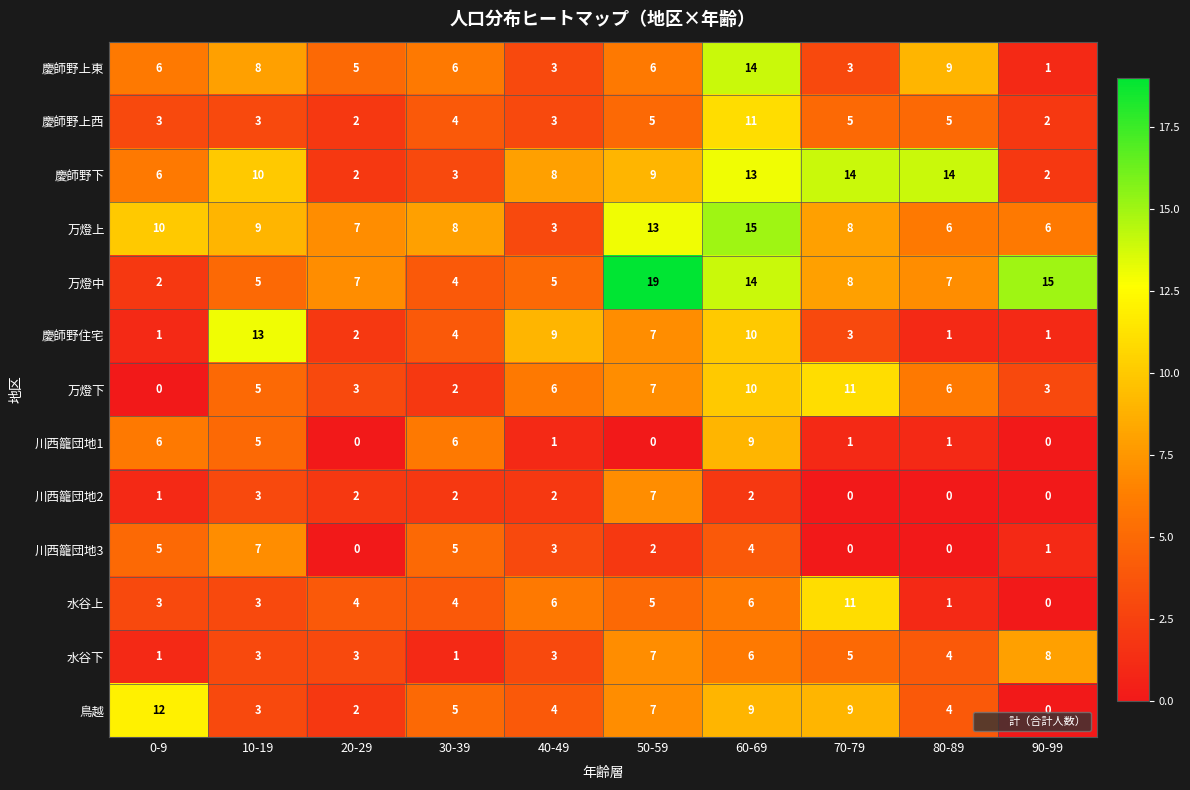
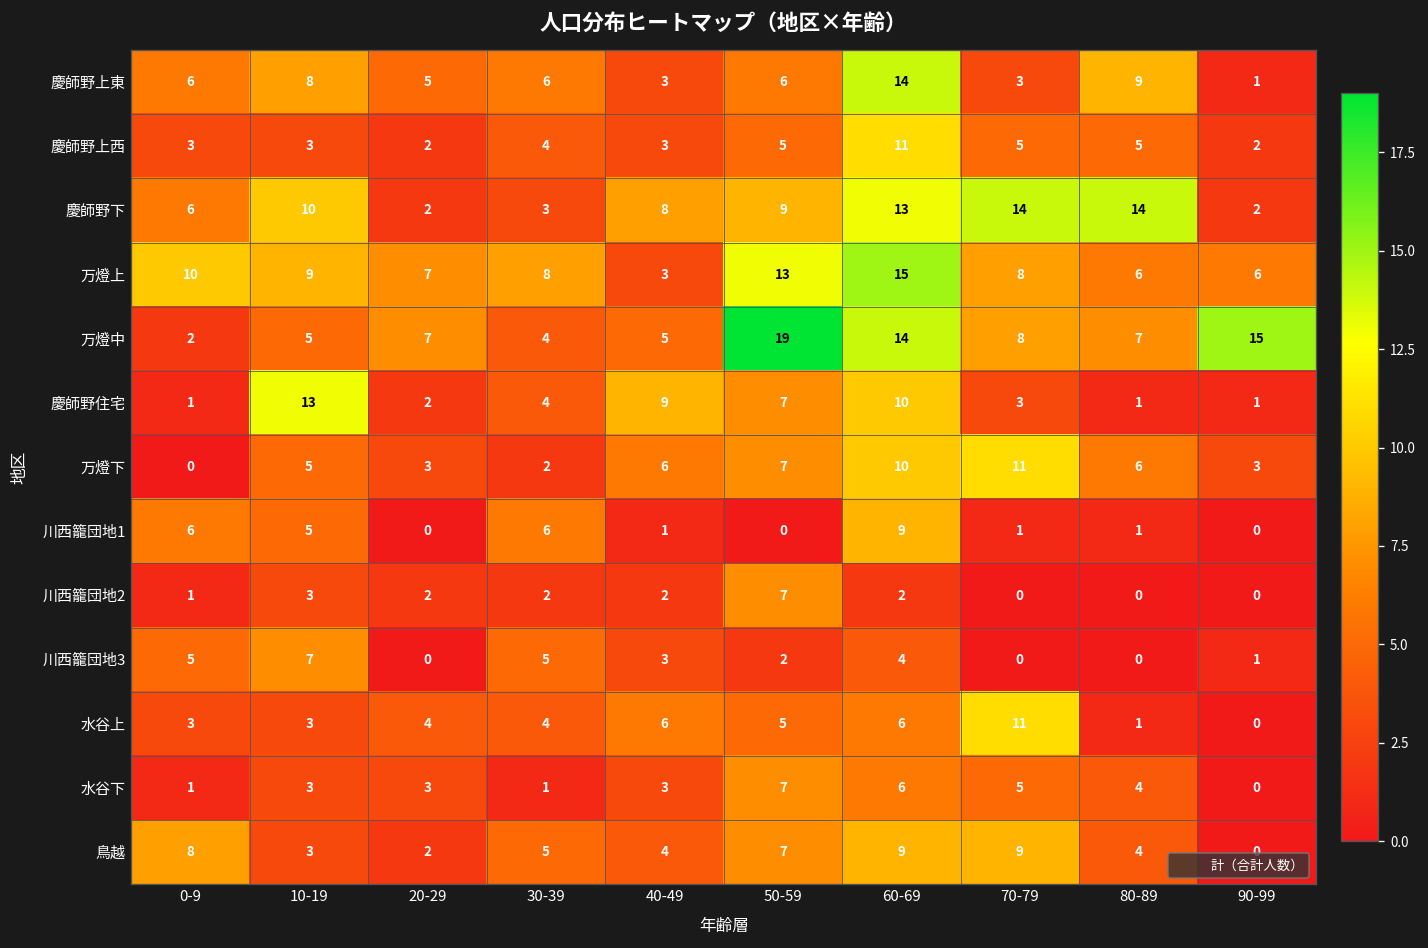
  {
    "慶師野上東": {
      "0-9": 6,
      "10-19": 8,
      "20-29": 5,
      "30-39": 6,
      "40-49": 3,
      "50-59": 6,
      "60-69": 14,
      "70-79": 3,
      "80-89": 9,
      "90-99": 1
    },
    "慶師野上西": {
      "0-9": 3,
      "10-19": 3,
      "20-29": 2,
      "30-39": 4,
      "40-49": 3,
      "50-59": 5,
      "60-69": 11,
      "70-79": 5,
      "80-89": 5,
      "90-99": 2
    },
    "慶師野下": {
      "0-9": 6,
      "10-19": 10,
      "20-29": 2,
      "30-39": 3,
      "40-49": 8,
      "50-59": 9,
      "60-69": 13,
      "70-79": 14,
      "80-89": 14,
      "90-99": 2
    },
    "万燈上": {
      "0-9": 10,
      "10-19": 9,
      "20-29": 7,
      "30-39": 8,
      "40-49": 3,
      "50-59": 13,
      "60-69": 15,
      "70-79": 8,
      "80-89": 6,
      "90-99": 6
    },
    "万燈中": {
      "0-9": 2,
      "10-19": 5,
      "20-29": 7,
      "30-39": 4,
      "40-49": 5,
      "50-59": 19,
      "60-69": 14,
      "70-79": 8,
      "80-89": 7,
      "90-99": 15
    },
    "慶師野住宅": {
      "0-9": 1,
      "10-19": 13,
      "20-29": 2,
      "30-39": 4,
      "40-49": 9,
      "50-59": 7,
      "60-69": 10,
      "70-79": 3,
      "80-89": 1,
      "90-99": 1
    },
    "万燈下": {
      "0-9": 0,
      "10-19": 5,
      "20-29": 3,
      "30-39": 2,
      "40-49": 6,
      "50-59": 7,
      "60-69": 10,
      "70-79": 11,
      "80-89": 6,
      "90-99": 3
    },
    "川西籠団地1": {
      "0-9": 6,
      "10-19": 5,
      "20-29": 0,
      "30-39": 6,
      "40-49": 1,
      "50-59": 0,
      "60-69": 9,
      "70-79": 1,
      "80-89": 1,
      "90-99": 0
    },
    "川西籠団地2": {
      "0-9": 1,
      "10-19": 3,
      "20-29": 2,
      "30-39": 2,
      "40-49": 2,
      "50-59": 7,
      "60-69": 2,
      "70-79": 0,
      "80-89": 0,
      "90-99": 0
    },
    "川西籠団地3": {
      "0-9": 5,
      "10-19": 7,
      "20-29": 0,
      "30-39": 5,
      "40-49": 3,
      "50-59": 2,
      "60-69": 4,
      "70-79": 0,
      "80-89": 0,
      "90-99": 1
    },
    "水谷上": {
      "0-9": 3,
      "10-19": 3,
      "20-29": 4,
      "30-39": 4,
      "40-49": 6,
      "50-59": 5,
      "60-69": 6,
      "70-79": 11,
      "80-89": 1,
      "90-99": 0
    },
    "水谷下": {
      "0-9": 1,
      "10-19": 3,
      "20-29": 3,
      "30-39": 1,
      "40-49": 3,
      "50-59": 7,
      "60-69": 6,
      "70-79": 5,
      "80-89": 4,
-     "90-99": 8
+     "90-99": 0
    },
    "鳥越": {
-     "0-9": 12,
+     "0-9": 8,
      "10-19": 3,
      "20-29": 2,
      "30-39": 5,
      "40-49": 4,
      "50-59": 7,
      "60-69": 9,
      "70-79": 9,
      "80-89": 4
    }
  }
